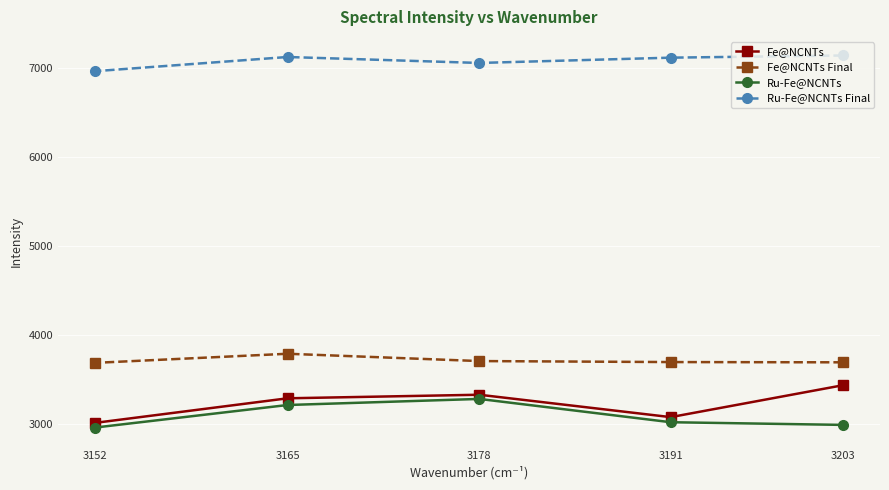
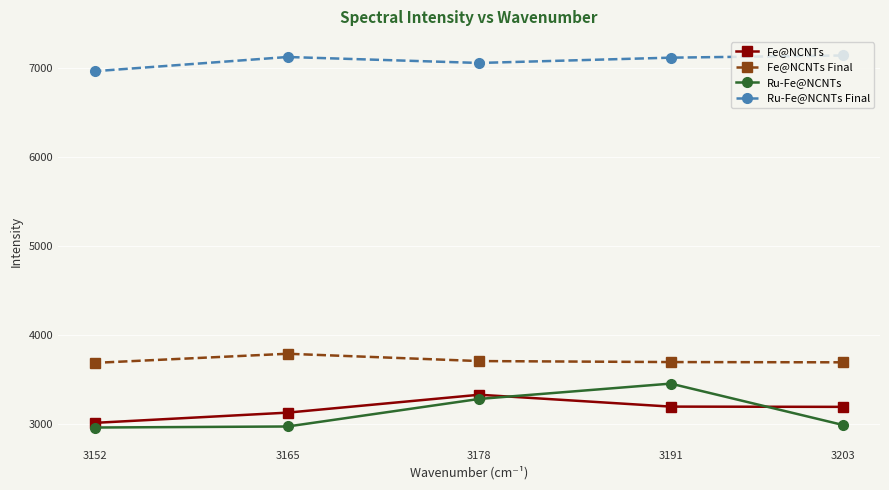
  {
    "Fe@NCNTs": {
      "3152": 3000,
-     "3165": 3300,
+     "3165": 3100,
      "3178": 3300,
-     "3191": 3100,
-     "3203": 3400
+     "3191": 3200,
+     "3203": 3200
    },
    "Fe@NCNTs Final": {
      "3152": 3700,
      "3165": 3800,
      "3178": 3700,
      "3191": 3700,
      "3203": 3700
    },
    "Ru-Fe@NCNTs": {
      "3152": 3000,
-     "3165": 3200,
+     "3165": 3000,
      "3178": 3300,
-     "3191": 3000,
+     "3191": 3500,
      "3203": 3000
    },
    "Ru-Fe@NCNTs Final": {
      "3152": 7000,
      "3165": 7100,
      "3178": 7100,
      "3191": 7100
    }
  }
